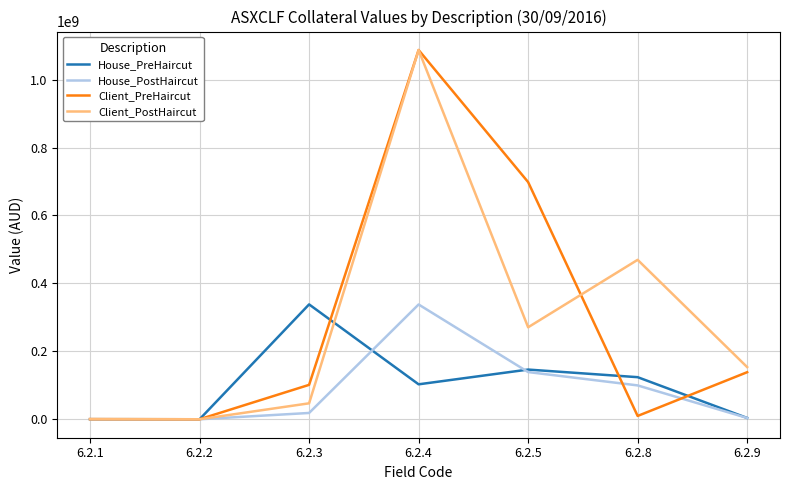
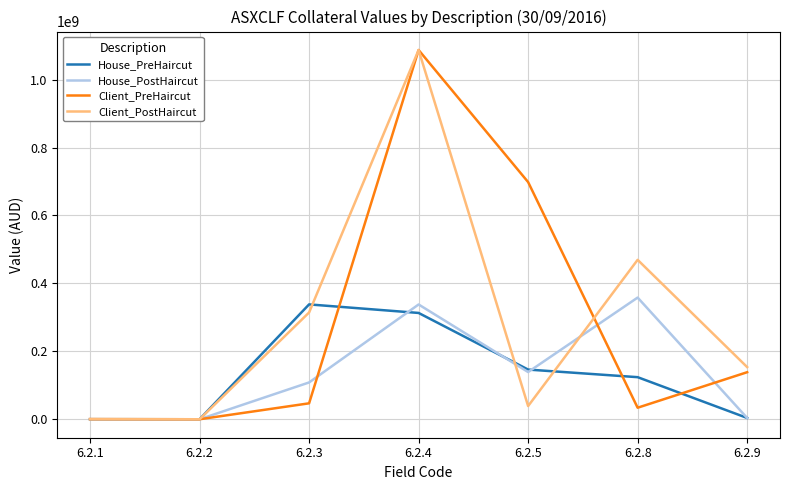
  {
    "House_PreHaircut": {
      "6.2.3": 340000000,
-     "6.2.4": 100000000,
+     "6.2.4": 310000000,
      "6.2.8": 120000000
    },
    "House_PostHaircut": {
-     "6.2.3": 20000000,
+     "6.2.3": 110000000,
      "6.2.4": 340000000,
-     "6.2.8": 100000000
+     "6.2.8": 360000000
    },
    "Client_PreHaircut": {
-     "6.2.3": 100000000,
+     "6.2.3": 50000000,
      "6.2.5": 700000000,
-     "6.2.8": 10000000,
+     "6.2.8": 30000000,
      "6.2.9": 140000000
    },
    "Client_PostHaircut": {
-     "6.2.3": 50000000,
-     "6.2.5": 270000000,
+     "6.2.3": 310000000,
+     "6.2.5": 40000000,
      "6.2.8": 470000000,
      "6.2.9": 150000000
    }
  }
